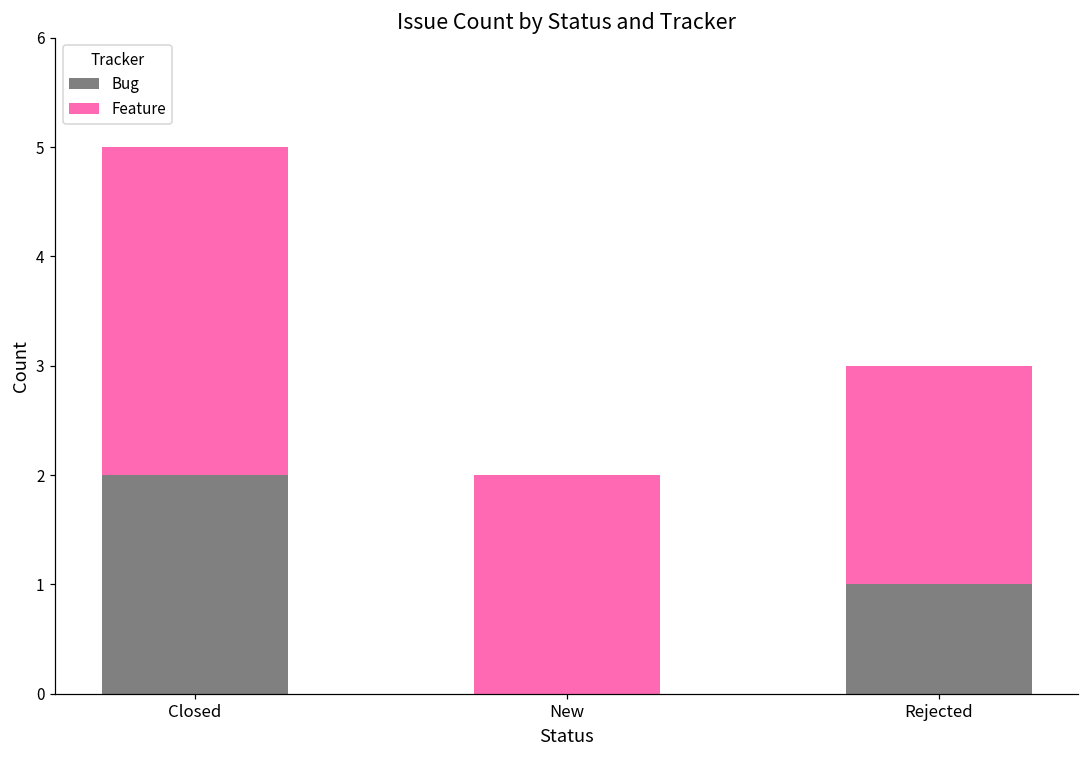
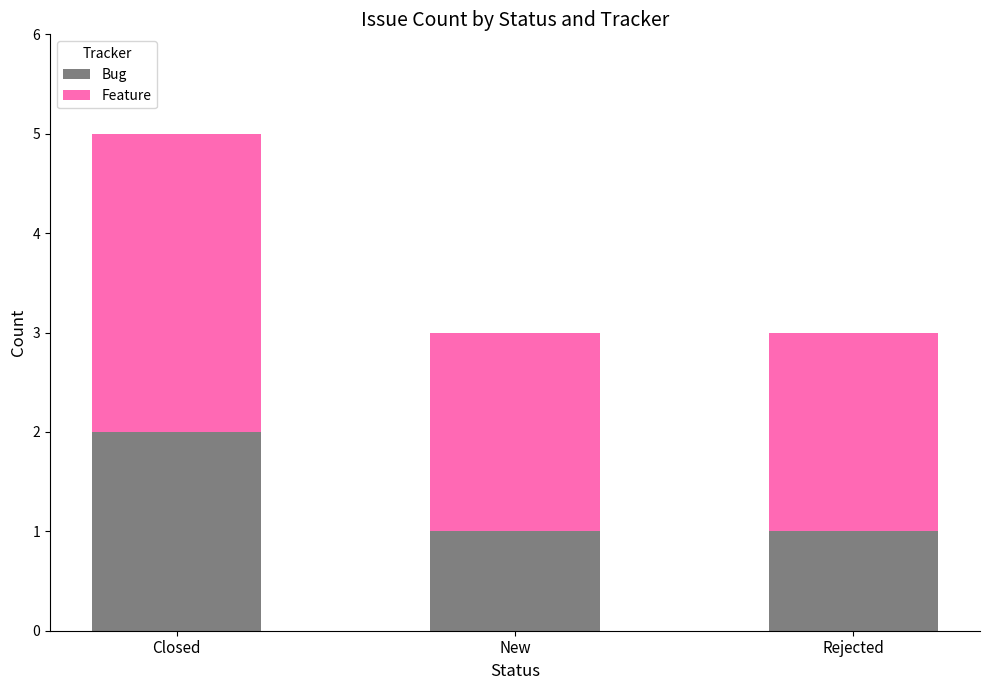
  {
    "Bug": {
      "Closed": 2,
-     "New": 0,
+     "New": 1,
      "Rejected": 1
    },
    "Feature": {
      "Closed": 3,
      "New": 2,
      "Rejected": 2
    }
  }
